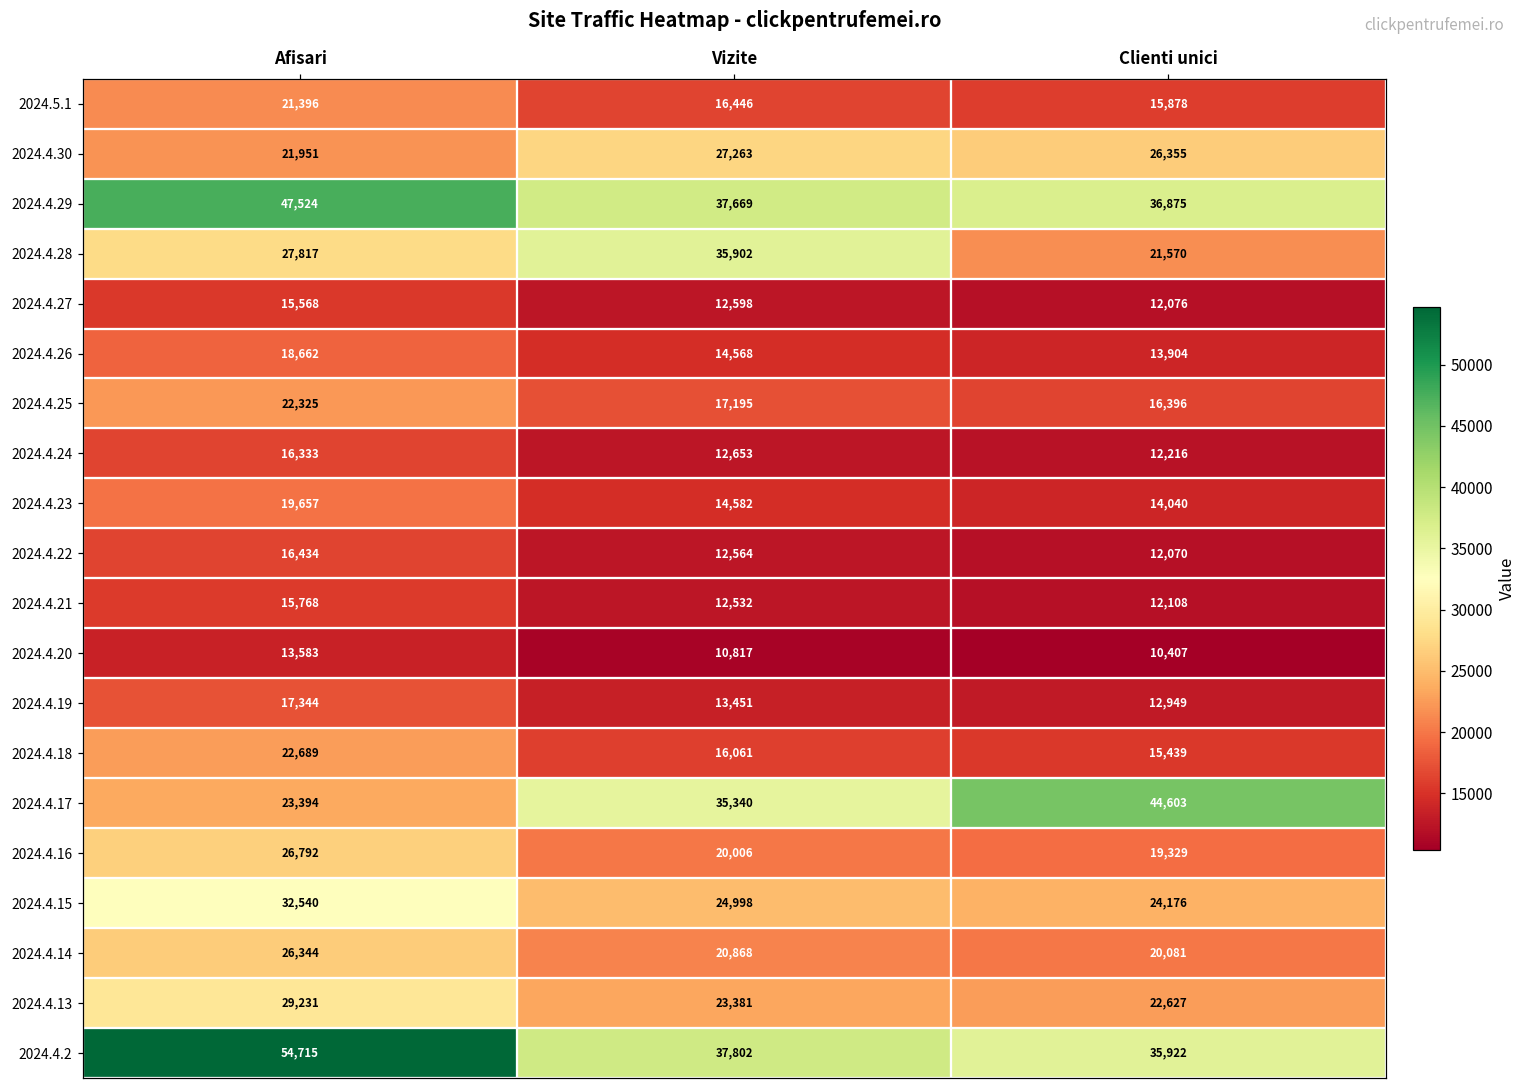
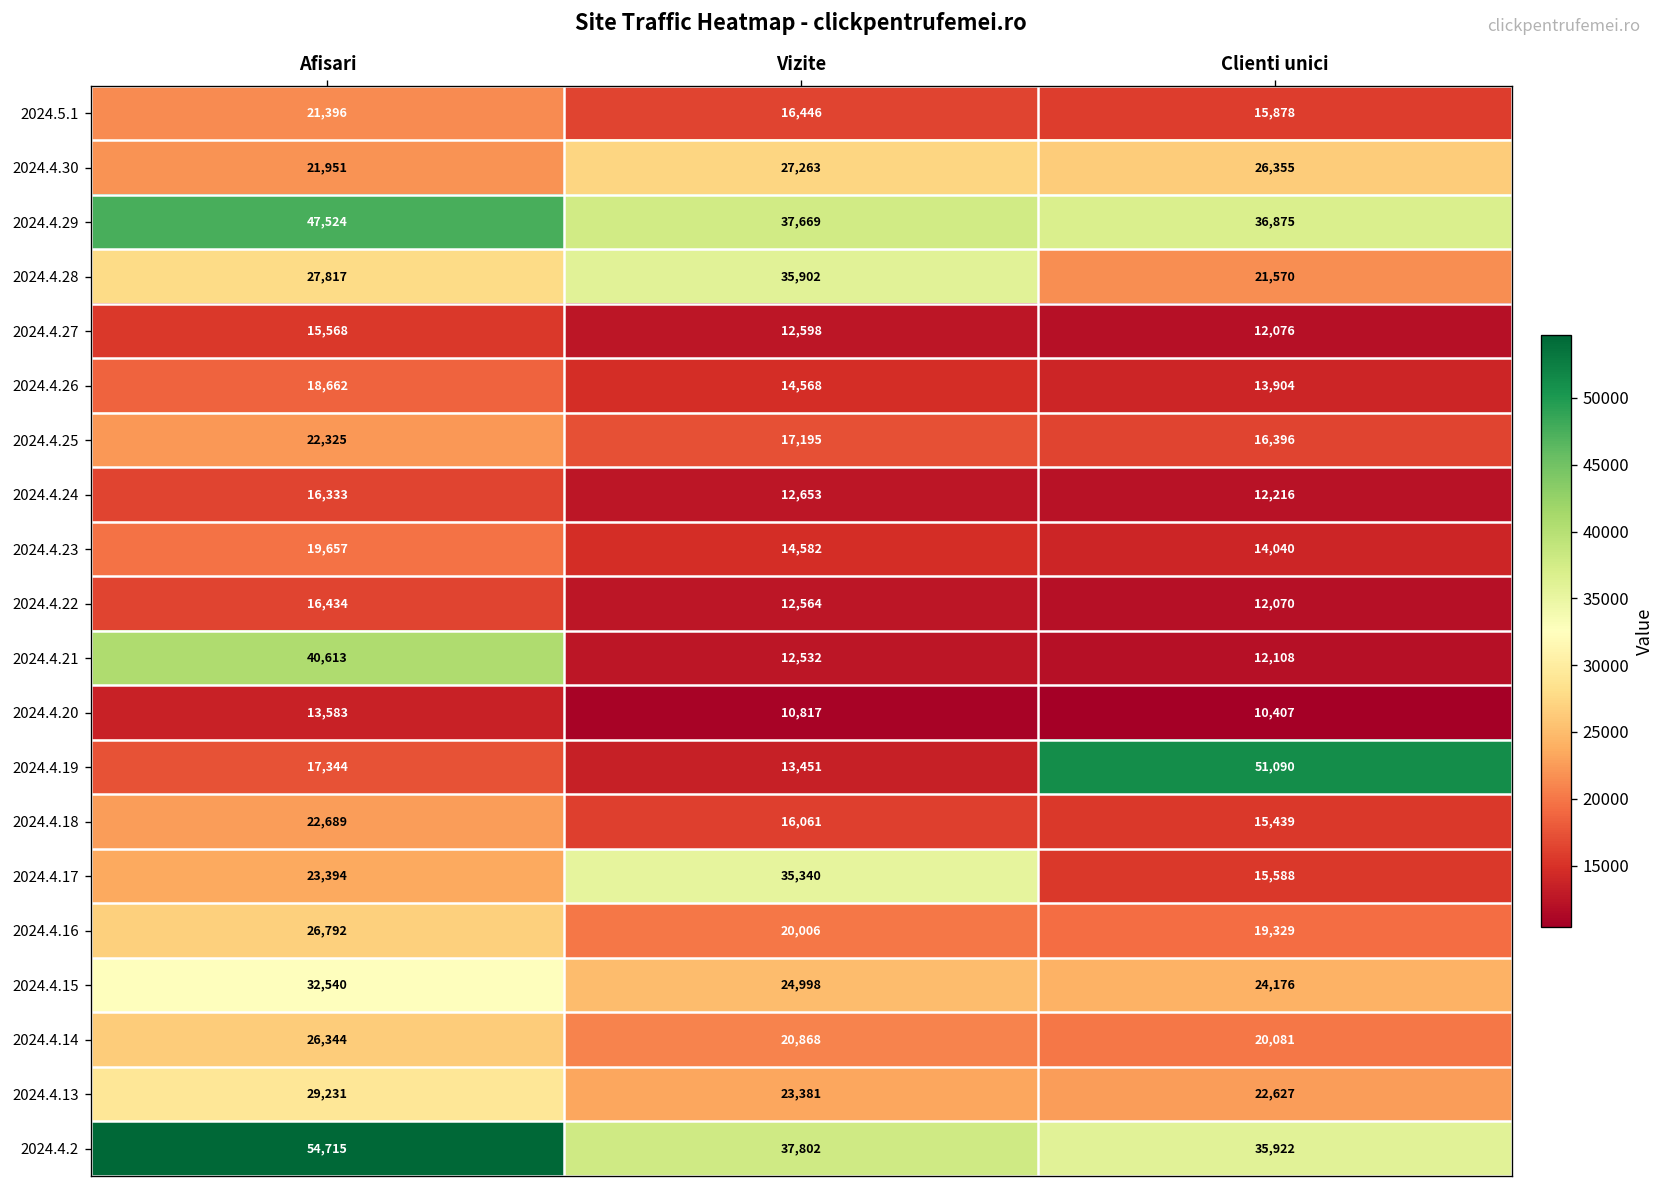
  {
    "2024.5.1": {
      "Afisari": "21,396",
      "Vizite": "16,446",
      "Clienti unici": "15,878"
    },
    "2024.4.30": {
      "Afisari": "21,951",
      "Vizite": "27,263",
      "Clienti unici": "26,355"
    },
    "2024.4.29": {
      "Afisari": "47,524",
      "Vizite": "37,669",
      "Clienti unici": "36,875"
    },
    "2024.4.28": {
      "Afisari": "27,817",
      "Vizite": "35,902",
      "Clienti unici": "21,570"
    },
    "2024.4.27": {
      "Afisari": "15,568",
      "Vizite": "12,598",
      "Clienti unici": "12,076"
    },
    "2024.4.26": {
      "Afisari": "18,662",
      "Vizite": "14,568",
      "Clienti unici": "13,904"
    },
    "2024.4.25": {
      "Afisari": "22,325",
      "Vizite": "17,195",
      "Clienti unici": "16,396"
    },
    "2024.4.24": {
      "Afisari": "16,333",
      "Vizite": "12,653",
      "Clienti unici": "12,216"
    },
    "2024.4.23": {
      "Afisari": "19,657",
      "Vizite": "14,582",
      "Clienti unici": "14,040"
    },
    "2024.4.22": {
      "Afisari": "16,434",
      "Vizite": "12,564",
      "Clienti unici": "12,070"
    },
    "2024.4.21": {
-     "Afisari": "15,768",
+     "Afisari": "40,613",
      "Vizite": "12,532",
      "Clienti unici": "12,108"
    },
    "2024.4.20": {
      "Afisari": "13,583",
      "Vizite": "10,817",
      "Clienti unici": "10,407"
    },
    "2024.4.19": {
      "Afisari": "17,344",
      "Vizite": "13,451",
-     "Clienti unici": "12,949"
+     "Clienti unici": "51,090"
    },
    "2024.4.18": {
      "Afisari": "22,689",
      "Vizite": "16,061",
      "Clienti unici": "15,439"
    },
    "2024.4.17": {
      "Afisari": "23,394",
      "Vizite": "35,340",
-     "Clienti unici": "44,603"
+     "Clienti unici": "15,588"
    },
    "2024.4.16": {
      "Afisari": "26,792",
      "Vizite": "20,006",
      "Clienti unici": "19,329"
    },
    "2024.4.15": {
      "Afisari": "32,540",
      "Vizite": "24,998",
      "Clienti unici": "24,176"
    },
    "2024.4.14": {
      "Afisari": "26,344",
      "Vizite": "20,868",
      "Clienti unici": "20,081"
    },
    "2024.4.13": {
      "Afisari": "29,231",
      "Vizite": "23,381",
      "Clienti unici": "22,627"
    },
    "2024.4.2": {
      "Afisari": "54,715",
      "Vizite": "37,802",
      "Clienti unici": "35,922"
    }
  }
